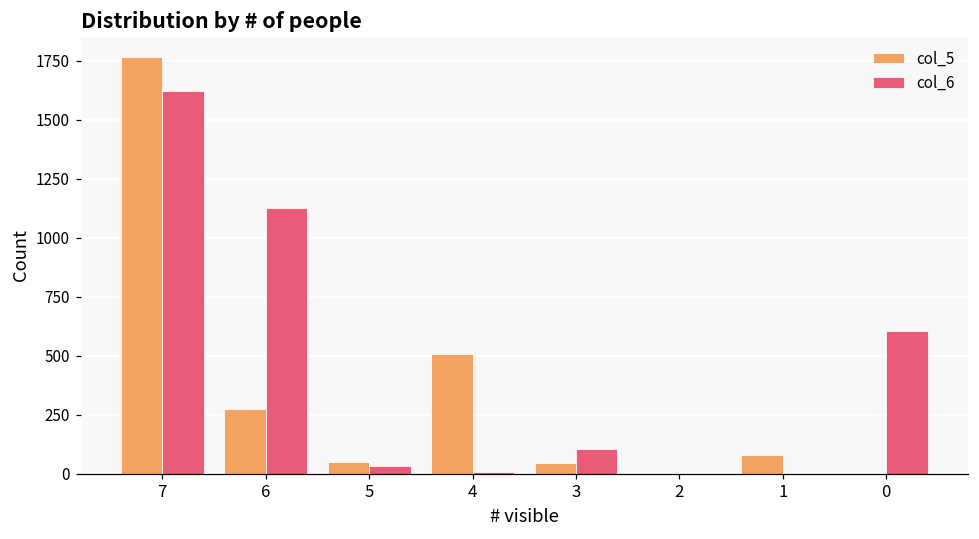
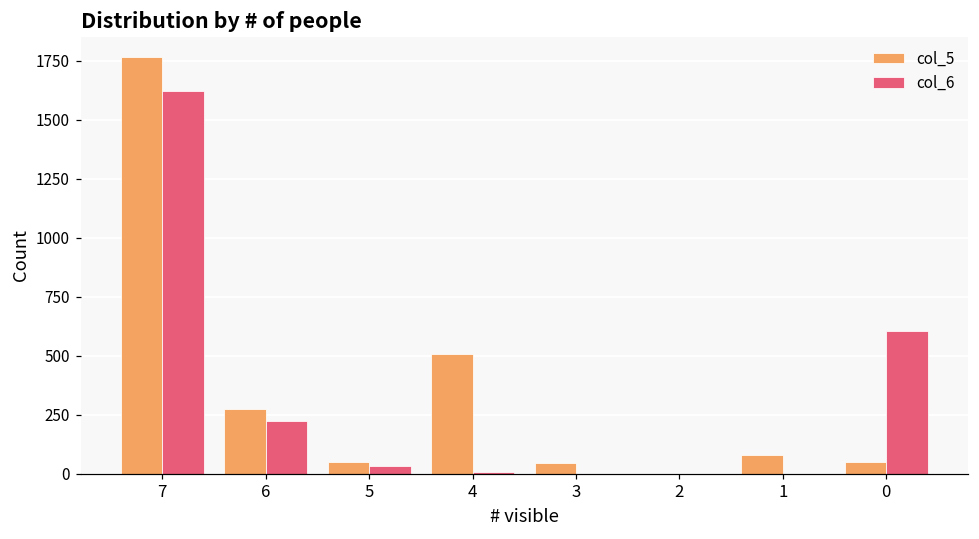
  {
    "col_5": {
      "7": 1760,
      "6": 270,
      "5": 50,
      "4": 510,
      "3": 50,
      "1": 80,
-     "0": 0
+     "0": 50
    },
    "col_6": {
      "7": 1620,
-     "6": 1130,
+     "6": 230,
      "5": 40,
-     "3": 110,
+     "3": 0,
      "2": 0,
      "1": 0,
      "0": 600
    }
  }
